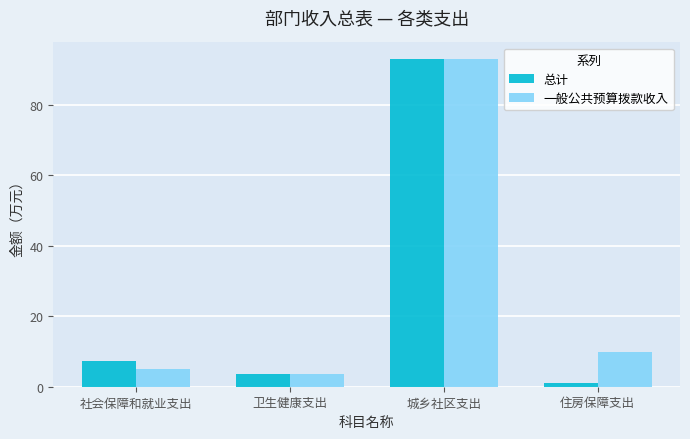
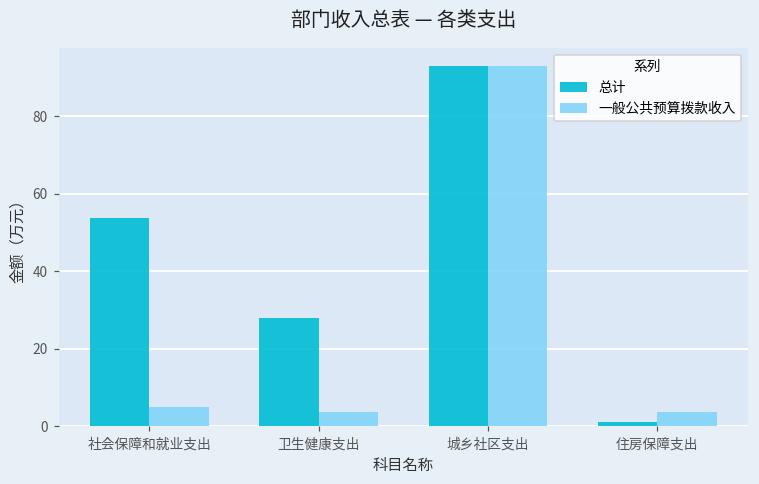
  {
    "总计": {
-     "社会保障和就业支出": 7,
-     "卫生健康支出": 4,
+     "社会保障和就业支出": 54,
+     "卫生健康支出": 28,
      "城乡社区支出": 93,
      "住房保障支出": 1
    },
    "一般公共预算拨款收入": {
      "社会保障和就业支出": 5,
      "卫生健康支出": 4,
      "城乡社区支出": 93,
-     "住房保障支出": 10
+     "住房保障支出": 4
    }
  }
